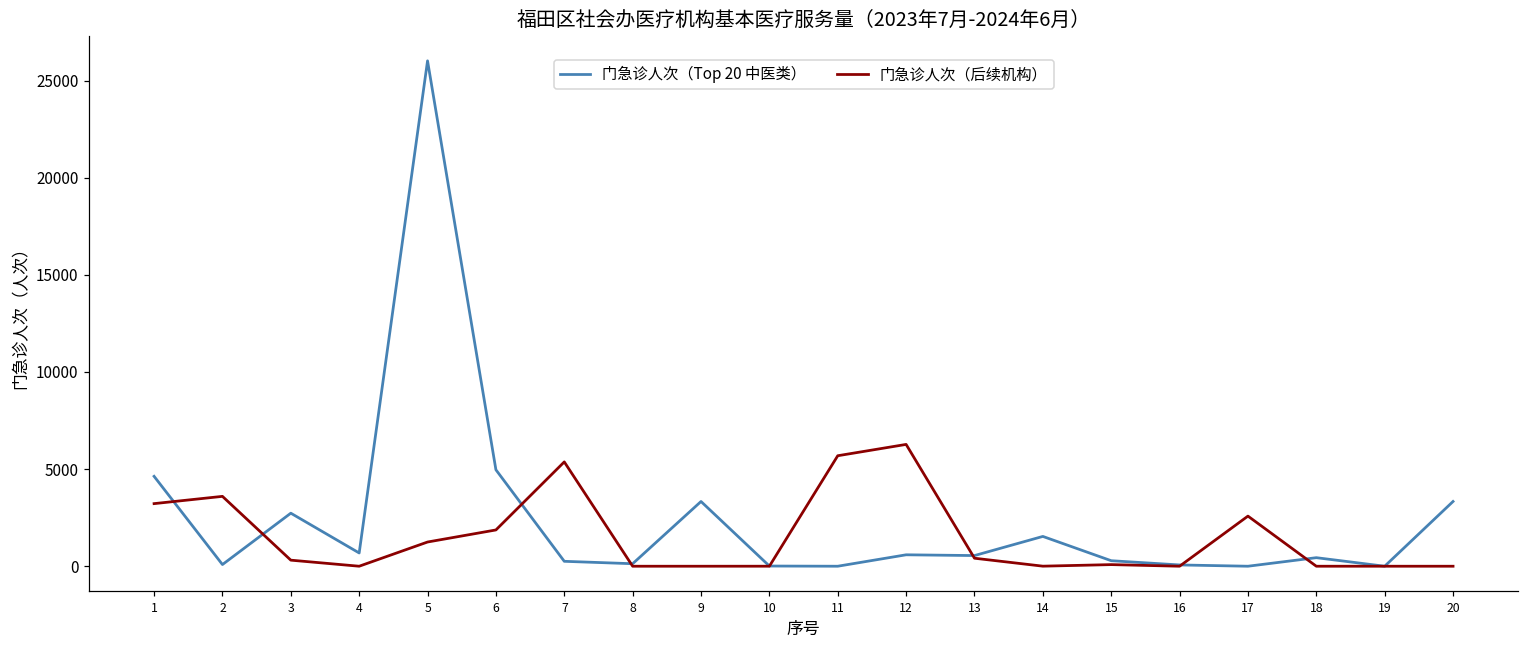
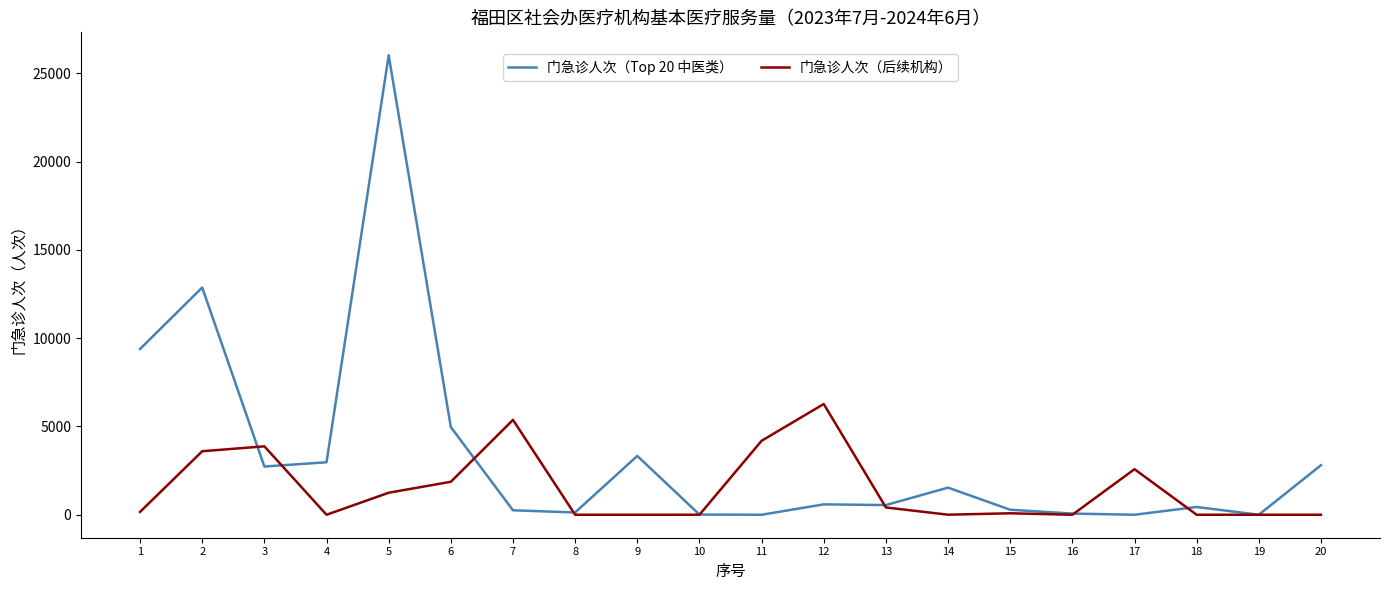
  {
    "门急诊人次（Top 20 中医类）": {
-     "1": 4600,
-     "2": 100,
+     "1": 9400,
+     "2": 12900,
      "3": 2700,
-     "4": 700,
+     "4": 3000,
      "5": 26000,
      "6": 5000,
      "7": 300,
      "9": 3300,
      "11": 0,
      "12": 600,
      "14": 1500,
      "15": 300,
      "17": 0,
      "18": 400,
-     "20": 3300
+     "20": 2800
    },
    "门急诊人次（后续机构）": {
-     "1": 3200,
+     "1": 200,
      "2": 3600,
-     "3": 300,
+     "3": 3900,
      "4": 0,
      "5": 1200,
      "6": 1900,
      "7": 5400,
      "9": 0,
-     "11": 5700,
+     "11": 4200,
      "12": 6300,
      "14": 0,
      "15": 100,
      "17": 2600,
      "18": 0,
      "20": 0
    }
  }
